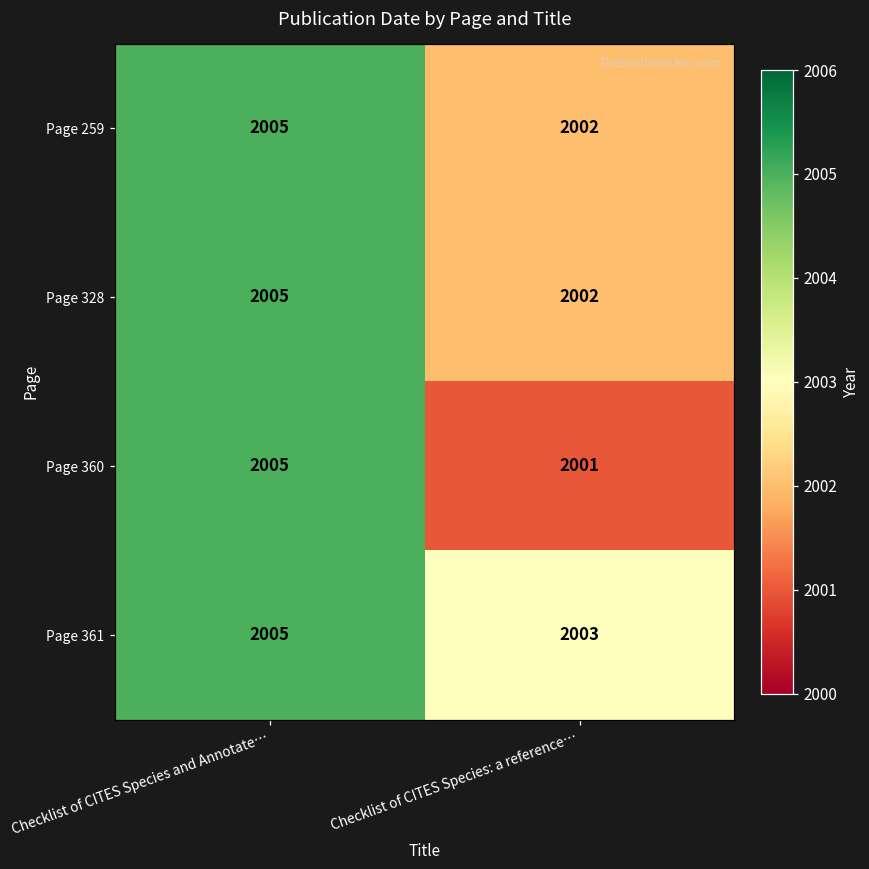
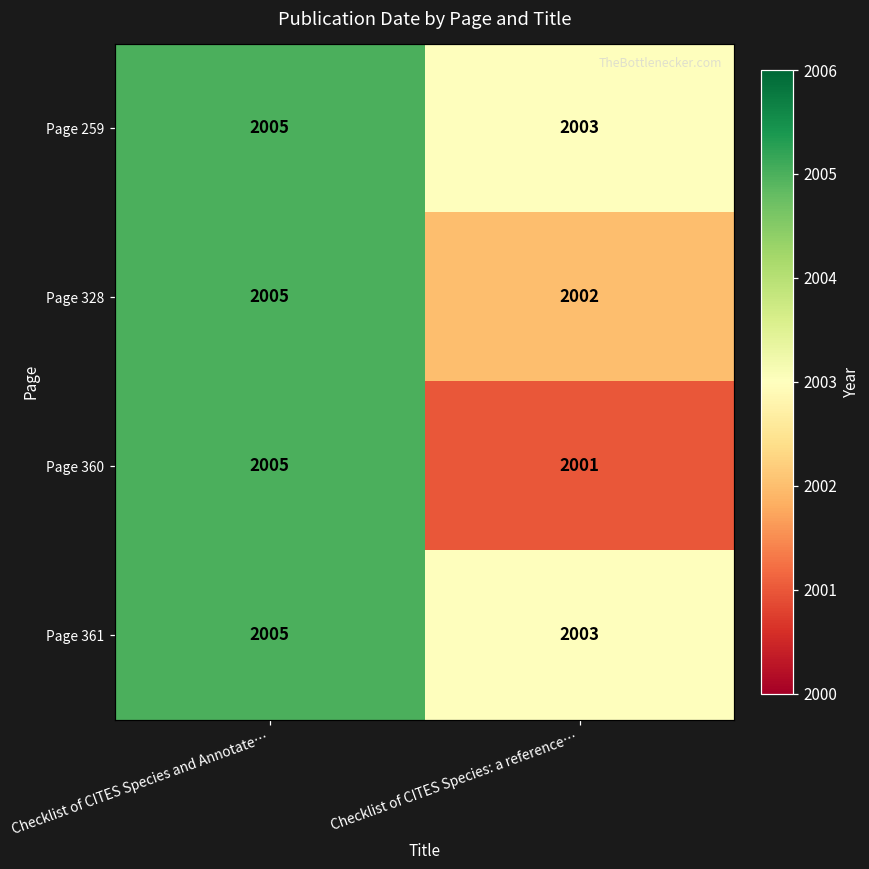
  {
    "Page 259": {
      "Checklist of CITES Species and Annotate…": 2005,
-     "Checklist of CITES Species: a reference…": 2002
+     "Checklist of CITES Species: a reference…": 2003
    },
    "Page 328": {
      "Checklist of CITES Species and Annotate…": 2005,
      "Checklist of CITES Species: a reference…": 2002
    },
    "Page 360": {
      "Checklist of CITES Species and Annotate…": 2005,
      "Checklist of CITES Species: a reference…": 2001
    },
    "Page 361": {
      "Checklist of CITES Species and Annotate…": 2005,
      "Checklist of CITES Species: a reference…": 2003
    }
  }
